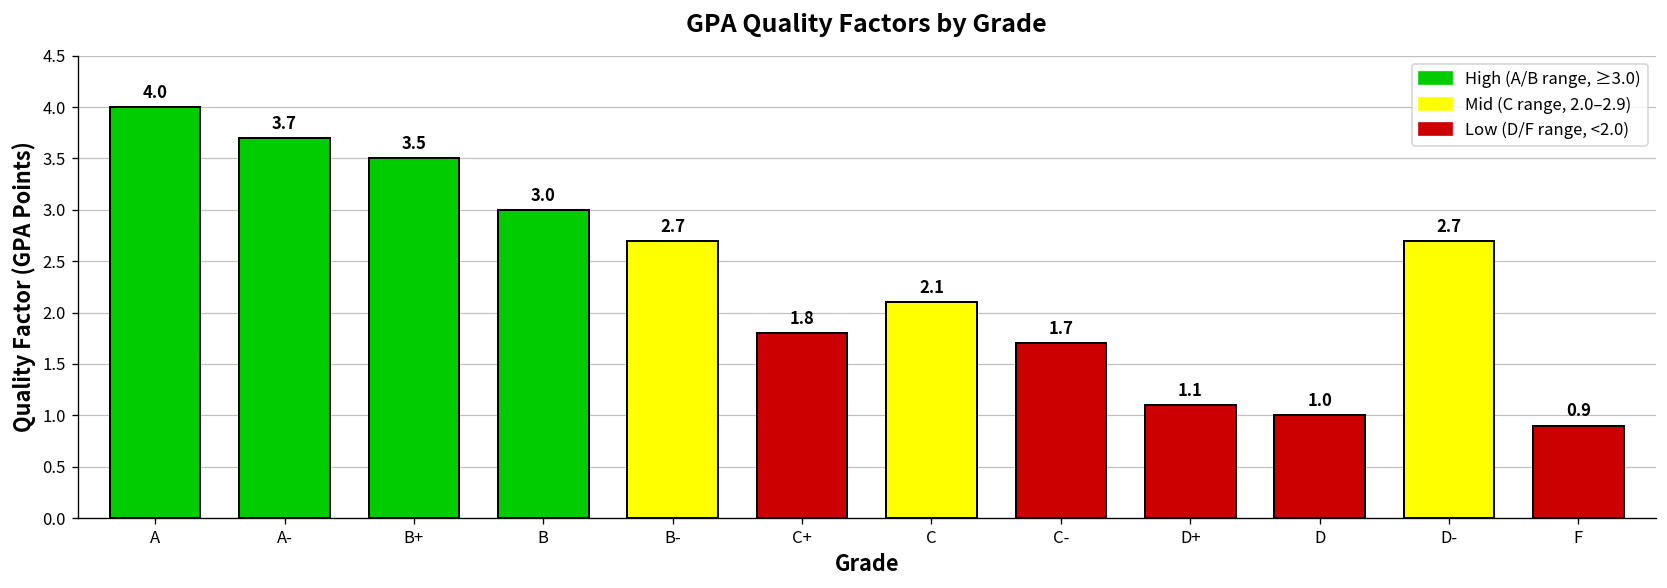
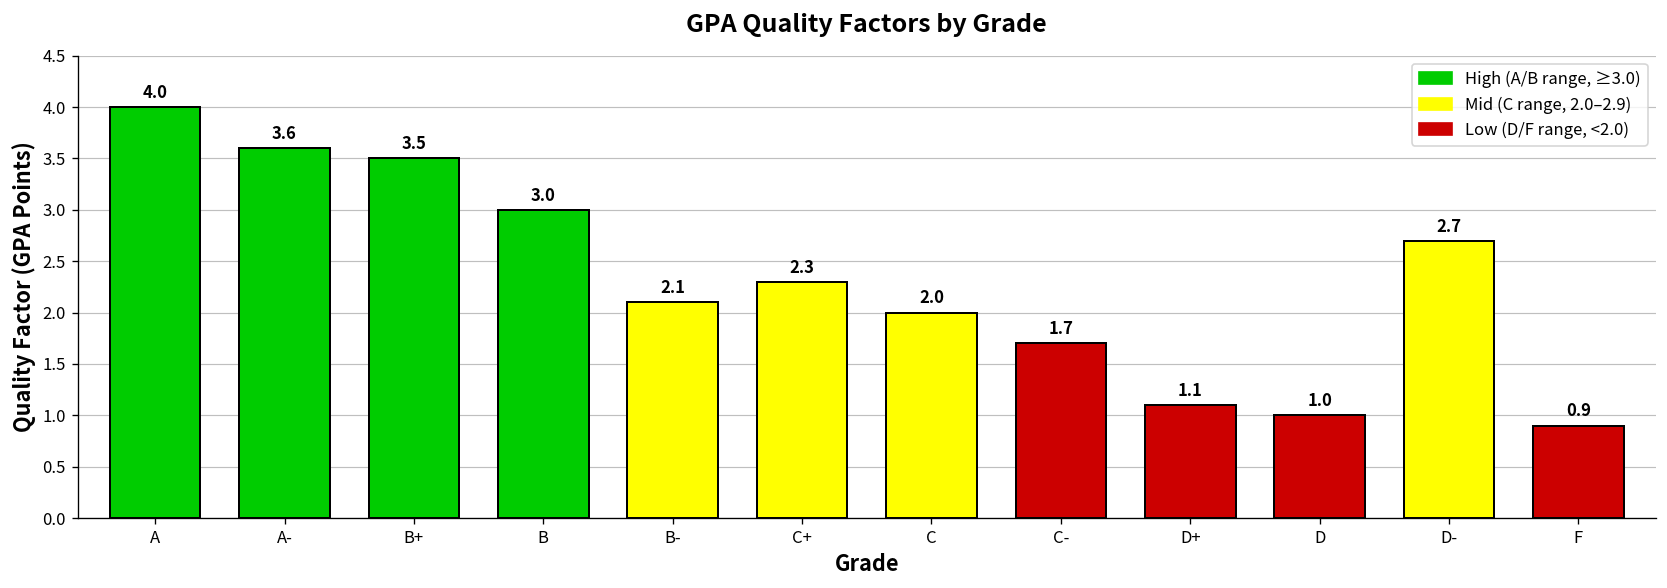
  {
    "A": 4.0,
-   "A-": 3.7,
+   "A-": 3.6,
    "B+": 3.5,
    "B": 3.0,
-   "B-": 2.7,
-   "C+": 1.8,
-   "C": 2.1,
+   "B-": 2.1,
+   "C+": 2.3,
+   "C": 2.0,
    "C-": 1.7,
    "D+": 1.1,
    "D": 1.0,
    "D-": 2.7,
    "F": 0.9
  }
